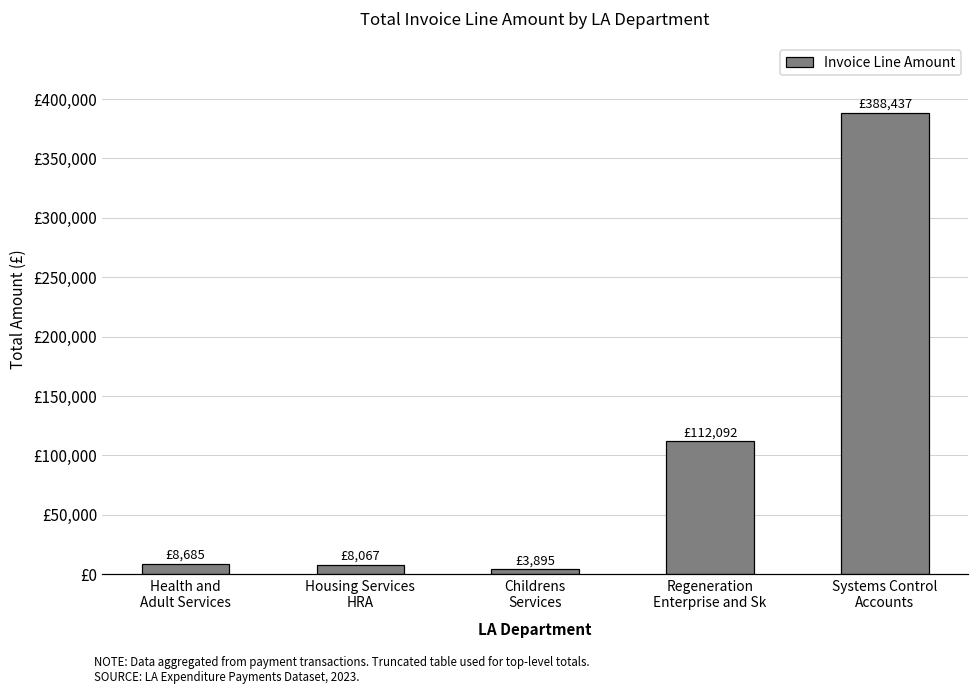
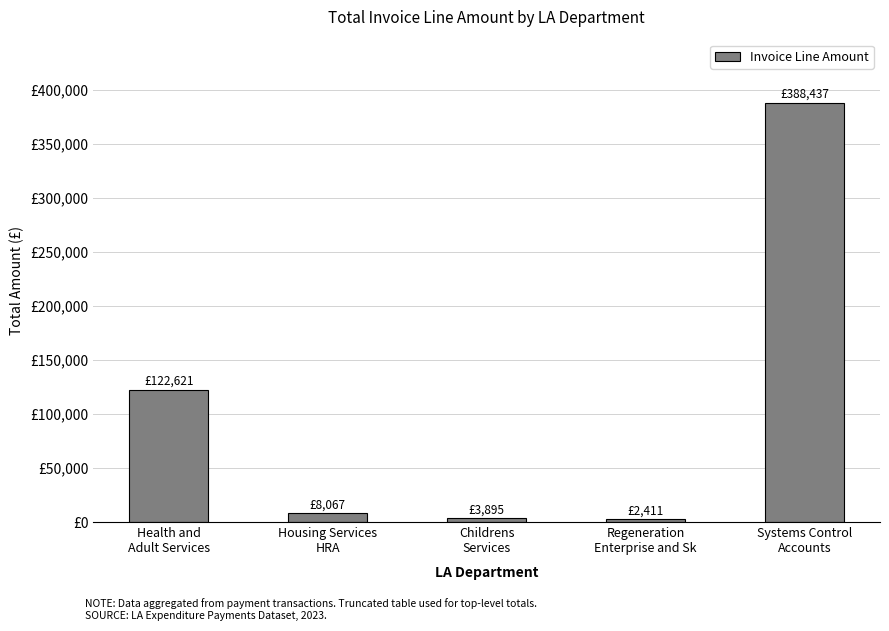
  {
-   "Health and Adult Services": "£8,685",
+   "Health and Adult Services": "£122,621",
    "Housing Services HRA": "£8,067",
    "Childrens Services": "£3,895",
-   "Regeneration Enterprise and Sk": "£112,092",
+   "Regeneration Enterprise and Sk": "£2,411",
    "Systems Control Accounts": "£388,437"
  }
